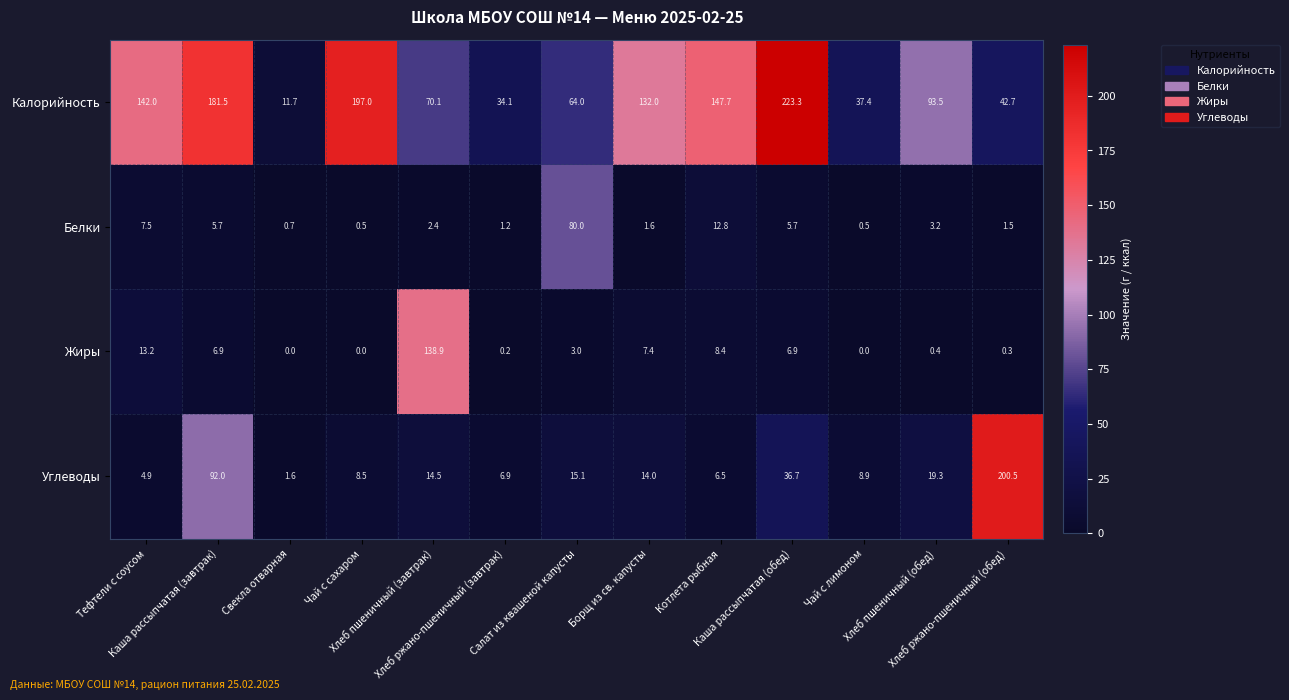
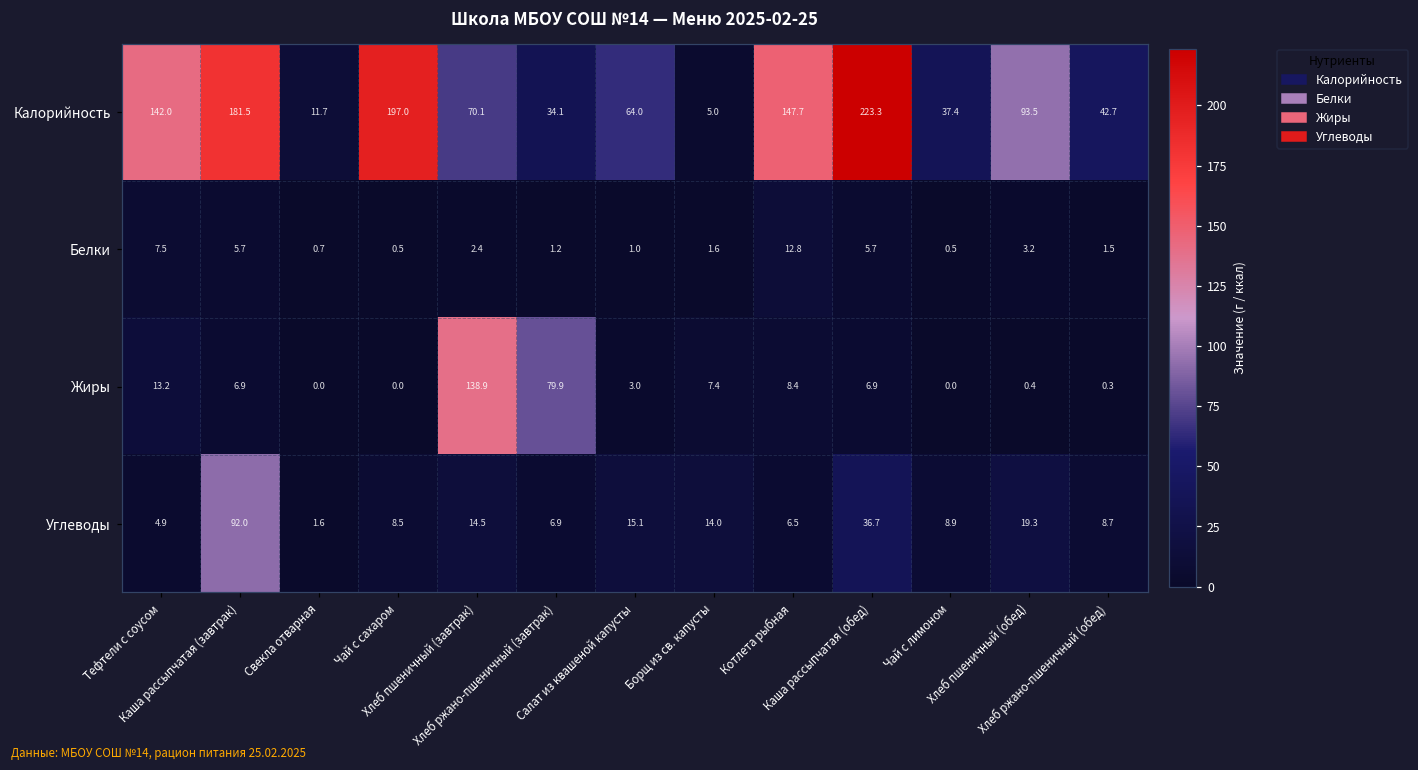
  {
    "Калорийность": {
      "Тефтели с соусом": 142.0,
      "Каша рассыпчатая (завтрак)": 181.5,
      "Свекла отварная": 11.7,
      "Чай с сахаром": 197.0,
      "Хлеб пшеничный (завтрак)": 70.1,
      "Хлеб ржано-пшеничный (завтрак)": 34.1,
      "Салат из квашеной капусты": 64.0,
-     "Борщ из св. капусты": 132.0,
+     "Борщ из св. капусты": 5.0,
      "Котлета рыбная": 147.7,
      "Каша рассыпчатая (обед)": 223.3,
      "Чай с лимоном": 37.4,
      "Хлеб пшеничный (обед)": 93.5,
      "Хлеб ржано-пшеничный (обед)": 42.7
    },
    "Белки": {
      "Тефтели с соусом": 7.5,
      "Каша рассыпчатая (завтрак)": 5.7,
      "Свекла отварная": 0.7,
      "Чай с сахаром": 0.5,
      "Хлеб пшеничный (завтрак)": 2.4,
      "Хлеб ржано-пшеничный (завтрак)": 1.2,
-     "Салат из квашеной капусты": 80.0,
+     "Салат из квашеной капусты": 1.0,
      "Борщ из св. капусты": 1.6,
      "Котлета рыбная": 12.8,
      "Каша рассыпчатая (обед)": 5.7,
      "Чай с лимоном": 0.5,
      "Хлеб пшеничный (обед)": 3.2,
      "Хлеб ржано-пшеничный (обед)": 1.5
    },
    "Жиры": {
      "Тефтели с соусом": 13.2,
      "Каша рассыпчатая (завтрак)": 6.9,
      "Свекла отварная": 0.0,
      "Чай с сахаром": 0.0,
      "Хлеб пшеничный (завтрак)": 138.9,
-     "Хлеб ржано-пшеничный (завтрак)": 0.2,
+     "Хлеб ржано-пшеничный (завтрак)": 79.9,
      "Салат из квашеной капусты": 3.0,
      "Борщ из св. капусты": 7.4,
      "Котлета рыбная": 8.4,
      "Каша рассыпчатая (обед)": 6.9,
      "Чай с лимоном": 0.0,
      "Хлеб пшеничный (обед)": 0.4,
      "Хлеб ржано-пшеничный (обед)": 0.3
    },
    "Углеводы": {
      "Тефтели с соусом": 4.9,
      "Каша рассыпчатая (завтрак)": 92.0,
      "Свекла отварная": 1.6,
      "Чай с сахаром": 8.5,
      "Хлеб пшеничный (завтрак)": 14.5,
      "Хлеб ржано-пшеничный (завтрак)": 6.9,
      "Салат из квашеной капусты": 15.1,
      "Борщ из св. капусты": 14.0,
      "Котлета рыбная": 6.5,
      "Каша рассыпчатая (обед)": 36.7,
      "Чай с лимоном": 8.9,
      "Хлеб пшеничный (обед)": 19.3,
-     "Хлеб ржано-пшеничный (обед)": 200.5
+     "Хлеб ржано-пшеничный (обед)": 8.7
    }
  }
